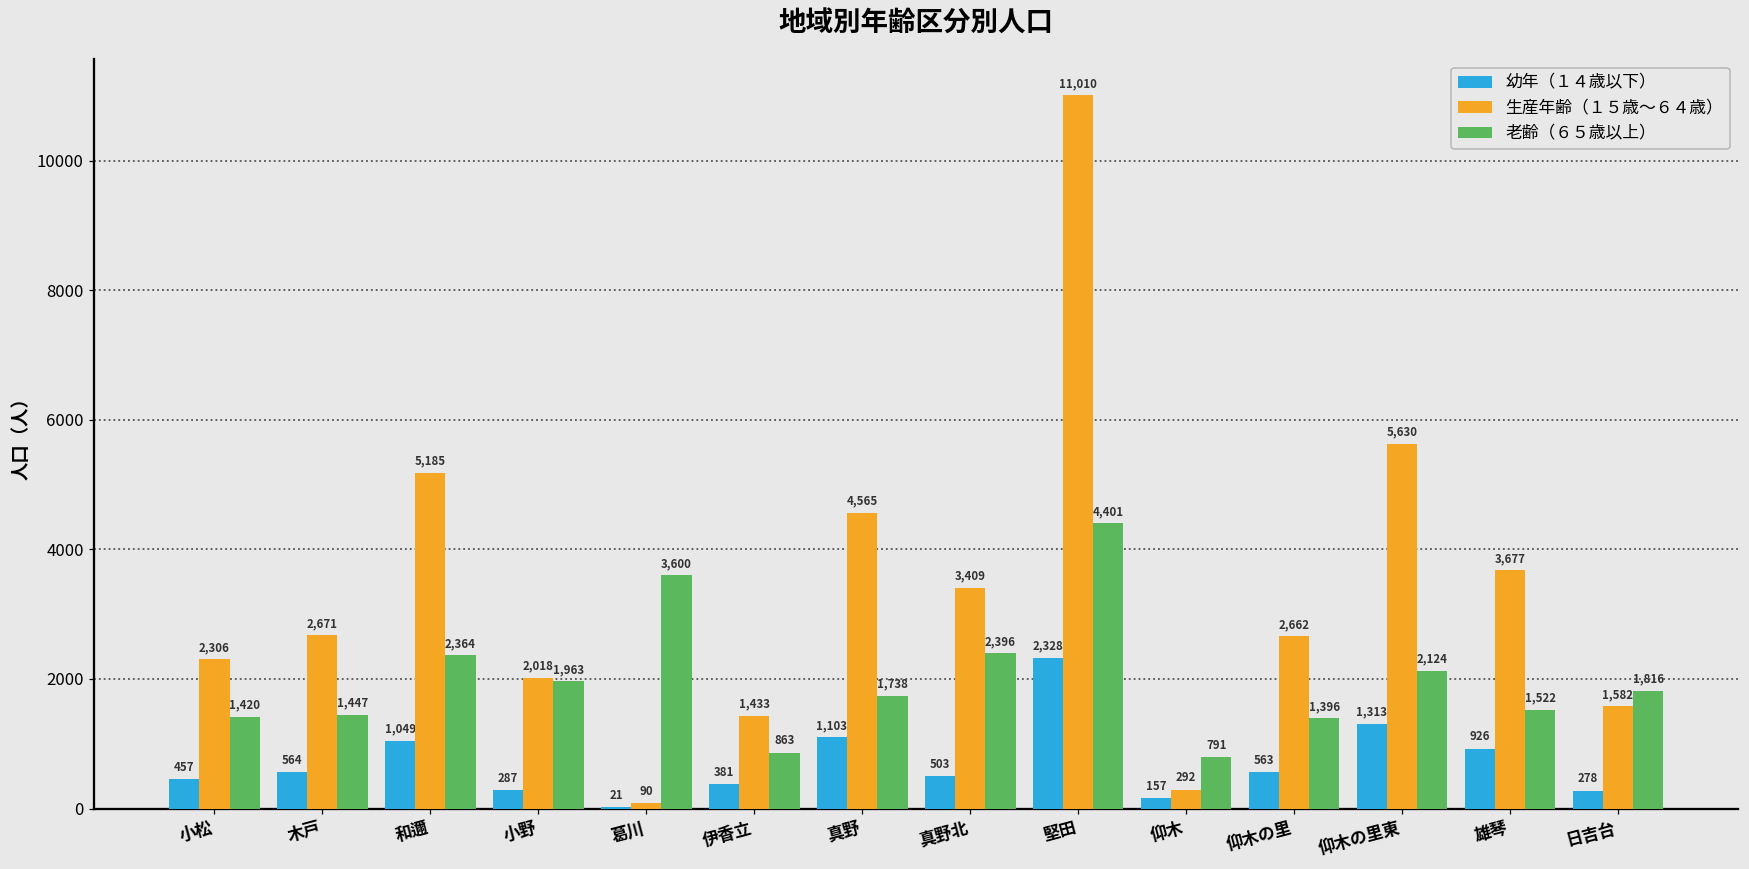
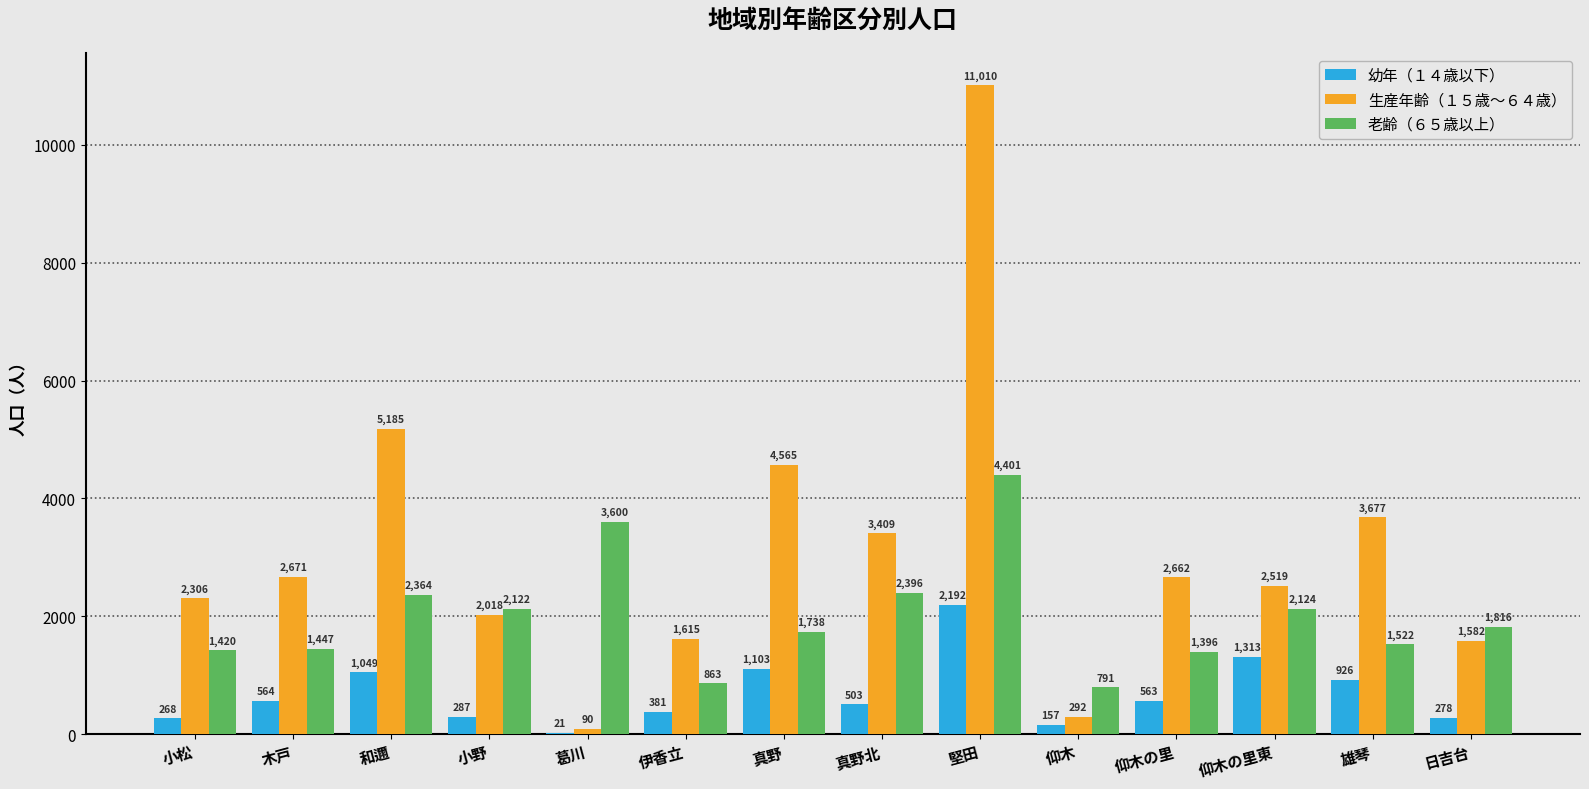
  {
    "幼年（１４歳以下）": {
-     "小松": "457",
+     "小松": "268",
      "木戸": "564",
      "和邇": "1,049",
      "小野": "287",
      "葛川": "21",
      "伊香立": "381",
      "真野": "1,103",
      "真野北": "503",
-     "堅田": "2,328",
+     "堅田": "2,192",
      "仰木": "157",
      "仰木の里": "563",
      "仰木の里東": "1,313",
      "雄琴": "926",
      "日吉台": "278"
    },
    "生産年齢（１５歳～６４歳）": {
      "小松": "2,306",
      "木戸": "2,671",
      "和邇": "5,185",
      "小野": "2,018",
      "葛川": "90",
-     "伊香立": "1,433",
+     "伊香立": "1,615",
      "真野": "4,565",
      "真野北": "3,409",
      "堅田": "11,010",
      "仰木": "292",
      "仰木の里": "2,662",
-     "仰木の里東": "5,630",
+     "仰木の里東": "2,519",
      "雄琴": "3,677",
      "日吉台": "1,582"
    },
    "老齢（６５歳以上）": {
      "小松": "1,420",
      "木戸": "1,447",
      "和邇": "2,364",
-     "小野": "1,963",
+     "小野": "2,122",
      "葛川": "3,600",
      "伊香立": "863",
      "真野": "1,738",
      "真野北": "2,396",
      "堅田": "4,401",
      "仰木": "791",
      "仰木の里": "1,396",
      "仰木の里東": "2,124",
      "雄琴": "1,522",
      "日吉台": "1,816"
    }
  }
